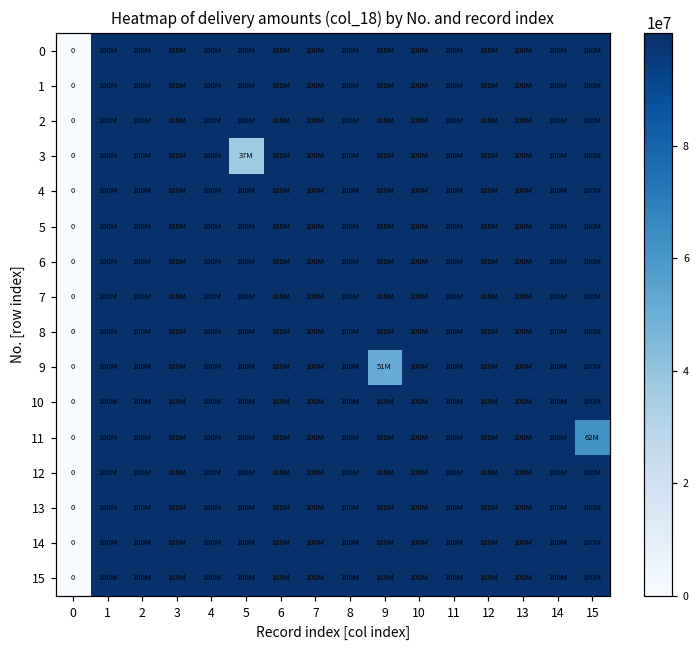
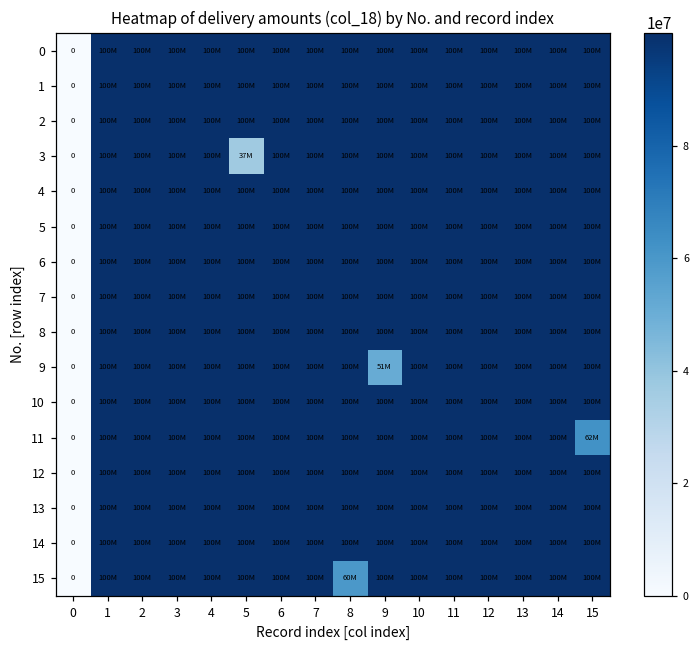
  {
    "15": {
      "0": "0",
      "1": "100M",
      "2": "100M",
      "3": "100M",
      "4": "100M",
      "5": "100M",
      "6": "100M",
      "7": "100M",
-     "8": "100M",
+     "8": "60M",
      "9": "100M",
      "10": "100M",
      "11": "100M",
      "12": "100M",
      "13": "100M",
      "14": "100M",
      "15": "100M"
    }
  }
